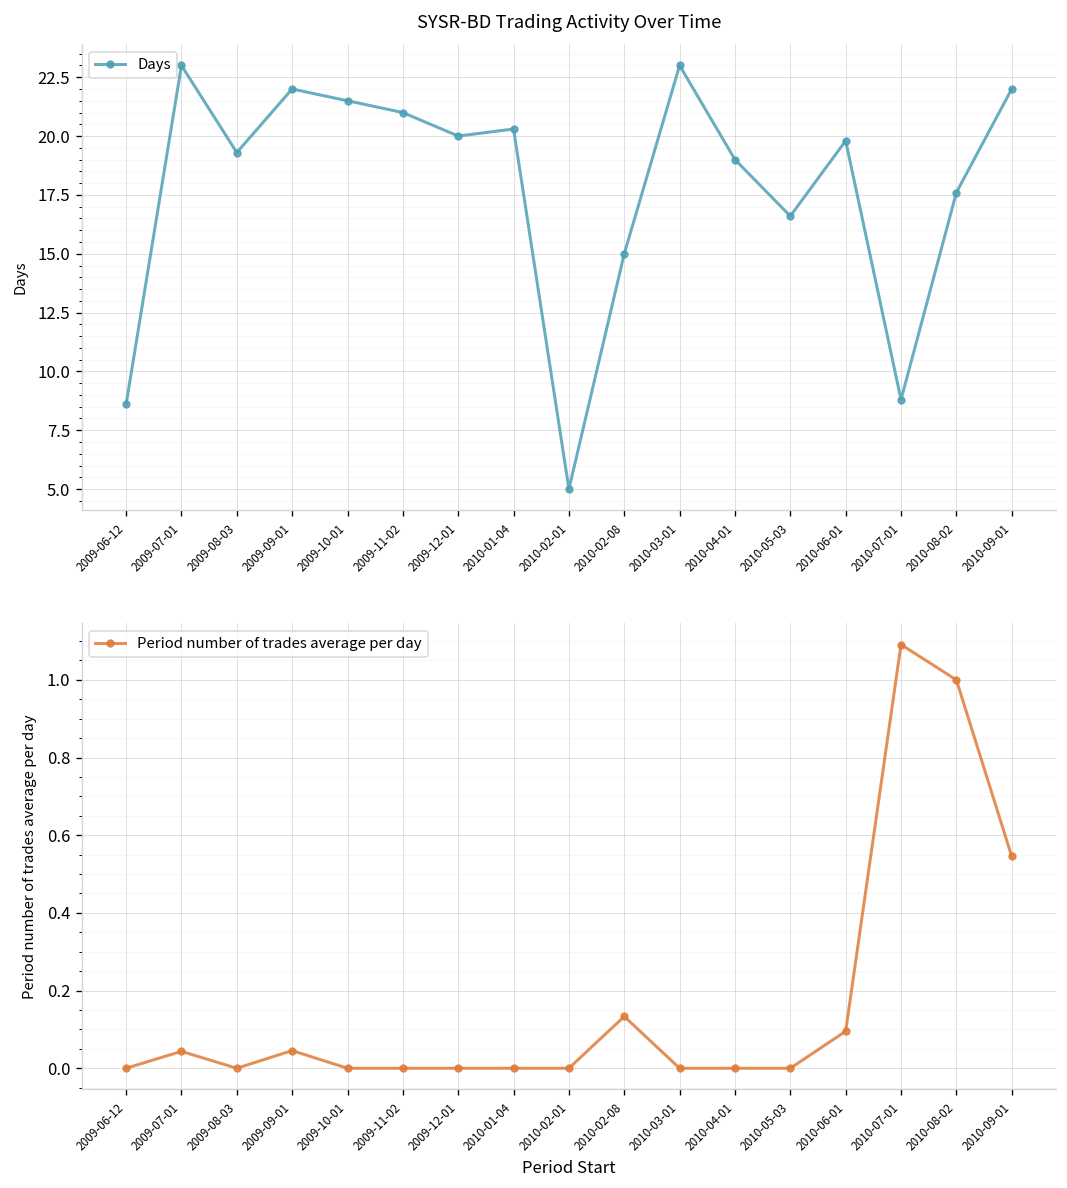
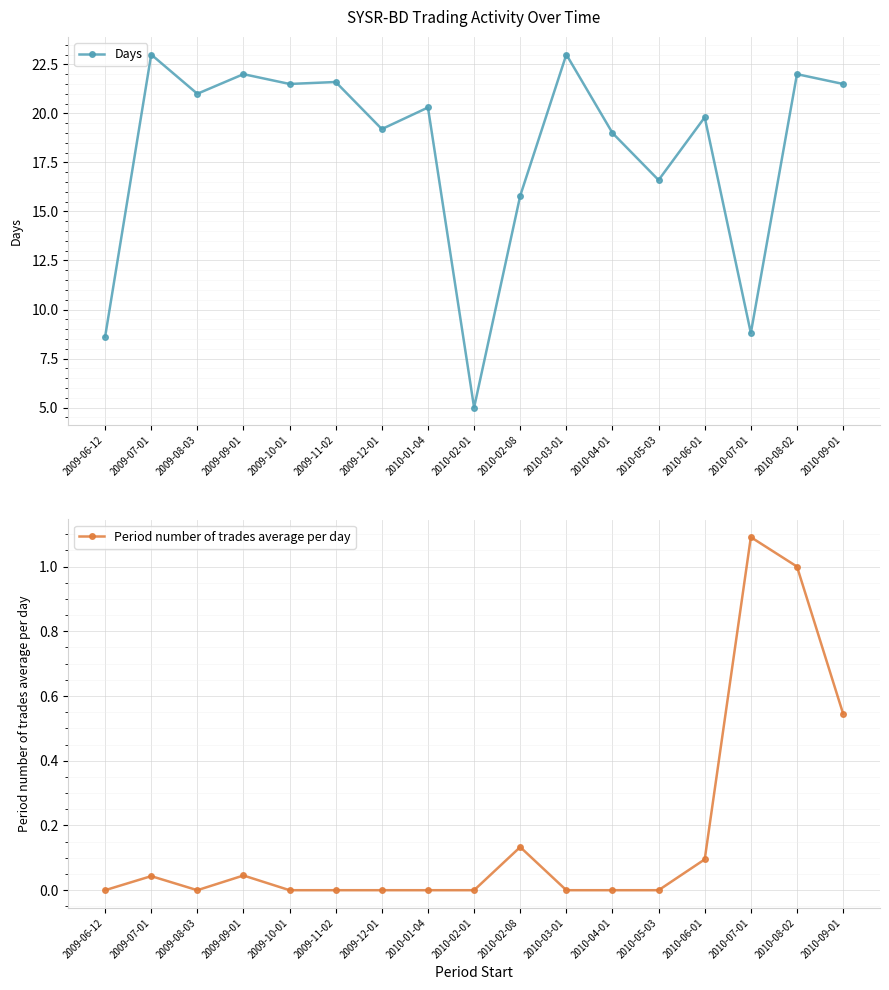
  {
    "SYSR-BD Trading Activity Over Time": {
      "2009-06-12": 8.6,
      "2009-07-01": 23.0,
-     "2009-08-03": 19.3,
+     "2009-08-03": 21.0,
      "2009-09-01": 22.0,
      "2009-10-01": 21.5,
-     "2009-11-02": 21.0,
-     "2009-12-01": 20.0,
+     "2009-11-02": 21.6,
+     "2009-12-01": 19.2,
      "2010-01-04": 20.3,
      "2010-02-01": 5.0,
-     "2010-02-08": 15.0,
+     "2010-02-08": 15.8,
      "2010-03-01": 23.0,
      "2010-04-01": 19.0,
      "2010-05-03": 16.6,
      "2010-06-01": 19.8,
      "2010-07-01": 8.8,
-     "2010-08-02": 17.6,
-     "2010-09-01": 22.0
+     "2010-08-02": 22.0,
+     "2010-09-01": 21.5
    }
  }
